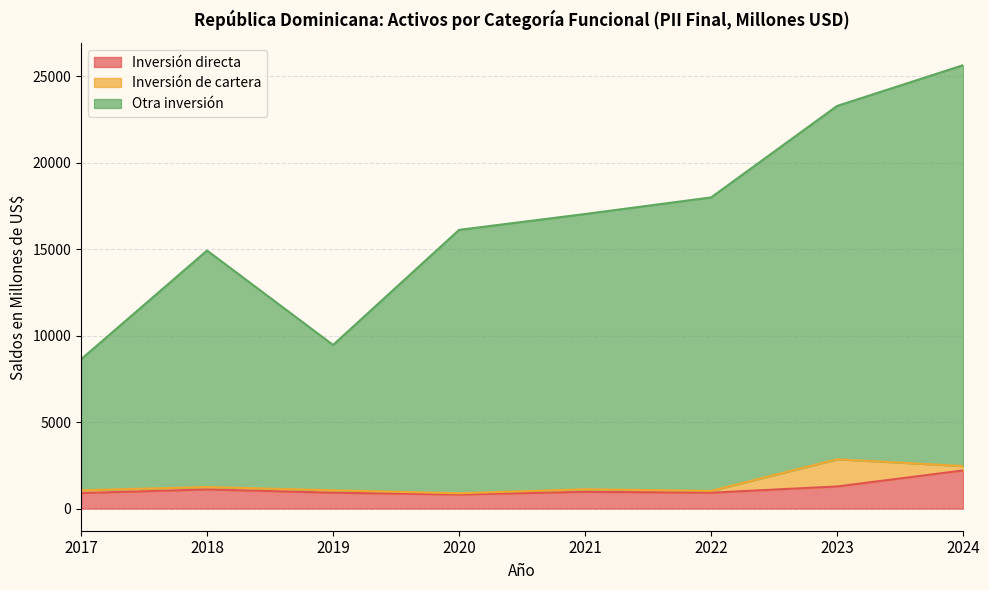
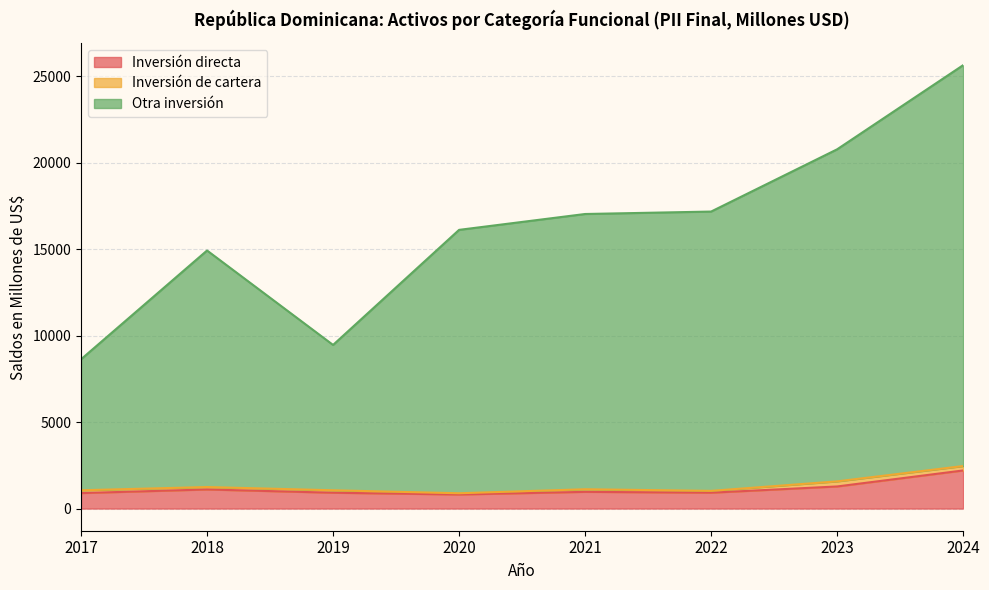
  {
    "Inversión directa": {
      "2017": 900,
      "2023": 1300,
      "2024": 2200
    },
    "Inversión de cartera": {
      "2017": 200,
-     "2023": 1600,
+     "2023": 300,
      "2024": 300
    },
    "Otra inversión": {
      "2017": 7600,
      "2018": 13700,
      "2019": 8400,
      "2020": 15200,
      "2021": 15900,
-     "2022": 17000,
-     "2023": 20400,
+     "2022": 16100,
+     "2023": 19200,
      "2024": 23200
    }
  }
